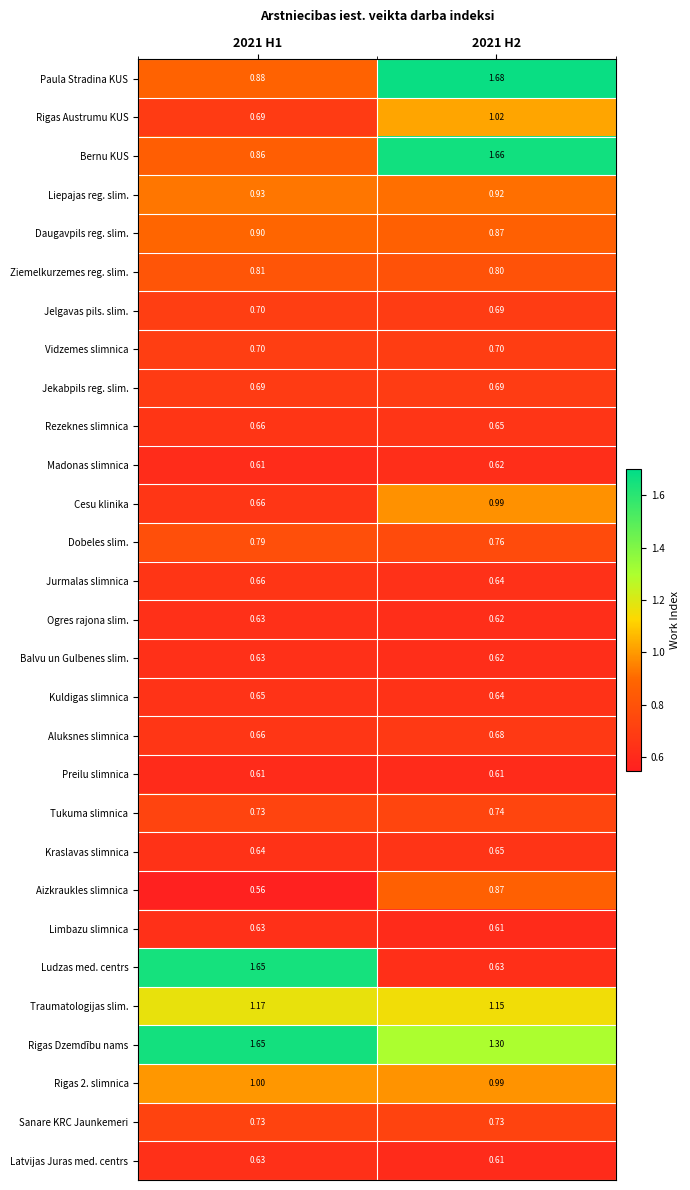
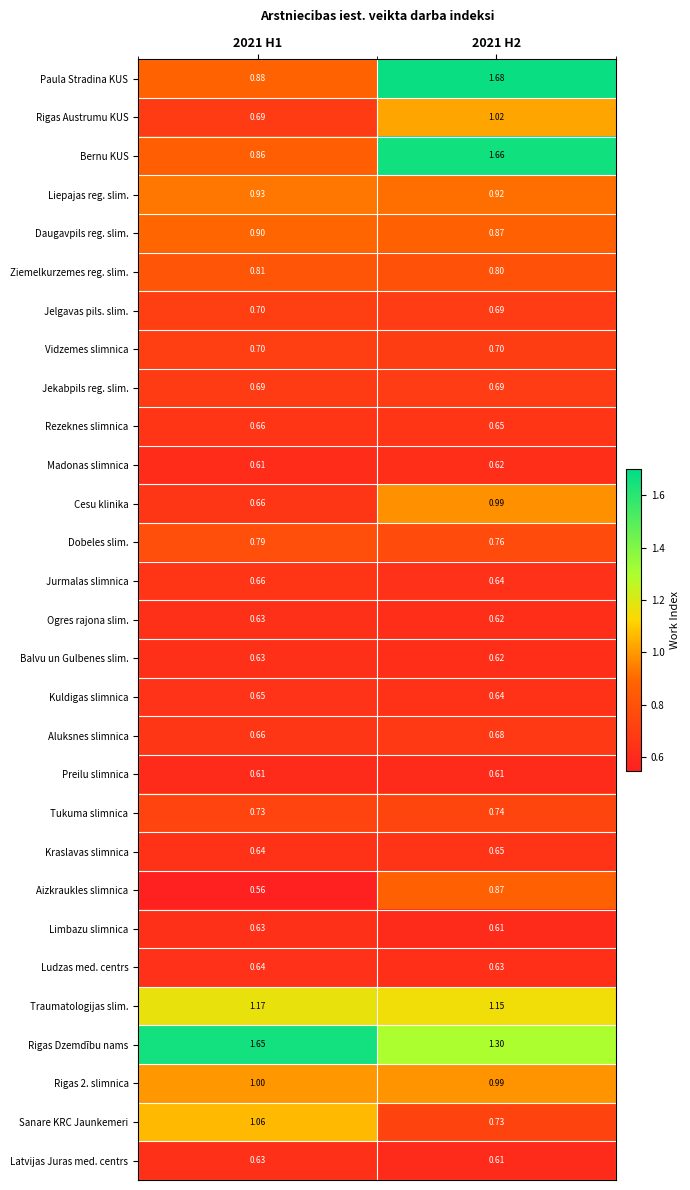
  {
    "Paula Stradina KUS": {
      "2021 H1": 0.88,
      "2021 H2": 1.68
    },
    "Rigas Austrumu KUS": {
      "2021 H1": 0.69,
      "2021 H2": 1.02
    },
    "Bernu KUS": {
      "2021 H1": 0.86,
      "2021 H2": 1.66
    },
    "Liepajas reg. slim.": {
      "2021 H1": 0.93,
      "2021 H2": 0.92
    },
    "Daugavpils reg. slim.": {
      "2021 H1": 0.90,
      "2021 H2": 0.87
    },
    "Ziemelkurzemes reg. slim.": {
      "2021 H1": 0.81,
      "2021 H2": 0.80
    },
    "Jelgavas pils. slim.": {
      "2021 H1": 0.70,
      "2021 H2": 0.69
    },
    "Vidzemes slimnica": {
      "2021 H1": 0.70,
      "2021 H2": 0.70
    },
    "Jekabpils reg. slim.": {
      "2021 H1": 0.69,
      "2021 H2": 0.69
    },
    "Rezeknes slimnica": {
      "2021 H1": 0.66,
      "2021 H2": 0.65
    },
    "Madonas slimnica": {
      "2021 H1": 0.61,
      "2021 H2": 0.62
    },
    "Cesu klinika": {
      "2021 H1": 0.66,
      "2021 H2": 0.99
    },
    "Dobeles slim.": {
      "2021 H1": 0.79,
      "2021 H2": 0.76
    },
    "Jurmalas slimnica": {
      "2021 H1": 0.66,
      "2021 H2": 0.64
    },
    "Ogres rajona slim.": {
      "2021 H1": 0.63,
      "2021 H2": 0.62
    },
    "Balvu un Gulbenes slim.": {
      "2021 H1": 0.63,
      "2021 H2": 0.62
    },
    "Kuldigas slimnica": {
      "2021 H1": 0.65,
      "2021 H2": 0.64
    },
    "Aluksnes slimnica": {
      "2021 H1": 0.66,
      "2021 H2": 0.68
    },
    "Preilu slimnica": {
      "2021 H1": 0.61,
      "2021 H2": 0.61
    },
    "Tukuma slimnica": {
      "2021 H1": 0.73,
      "2021 H2": 0.74
    },
    "Kraslavas slimnica": {
      "2021 H1": 0.64,
      "2021 H2": 0.65
    },
    "Aizkraukles slimnica": {
      "2021 H1": 0.56,
      "2021 H2": 0.87
    },
    "Limbazu slimnica": {
      "2021 H1": 0.63,
      "2021 H2": 0.61
    },
    "Ludzas med. centrs": {
-     "2021 H1": 1.65,
+     "2021 H1": 0.64,
      "2021 H2": 0.63
    },
    "Traumatologijas slim.": {
      "2021 H1": 1.17,
      "2021 H2": 1.15
    },
    "Rigas Dzemdību nams": {
      "2021 H1": 1.65,
      "2021 H2": 1.30
    },
    "Rigas 2. slimnica": {
      "2021 H1": 1.00,
      "2021 H2": 0.99
    },
    "Sanare KRC Jaunkemeri": {
-     "2021 H1": 0.73,
+     "2021 H1": 1.06,
      "2021 H2": 0.73
    },
    "Latvijas Juras med. centrs": {
      "2021 H1": 0.63,
      "2021 H2": 0.61
    }
  }
